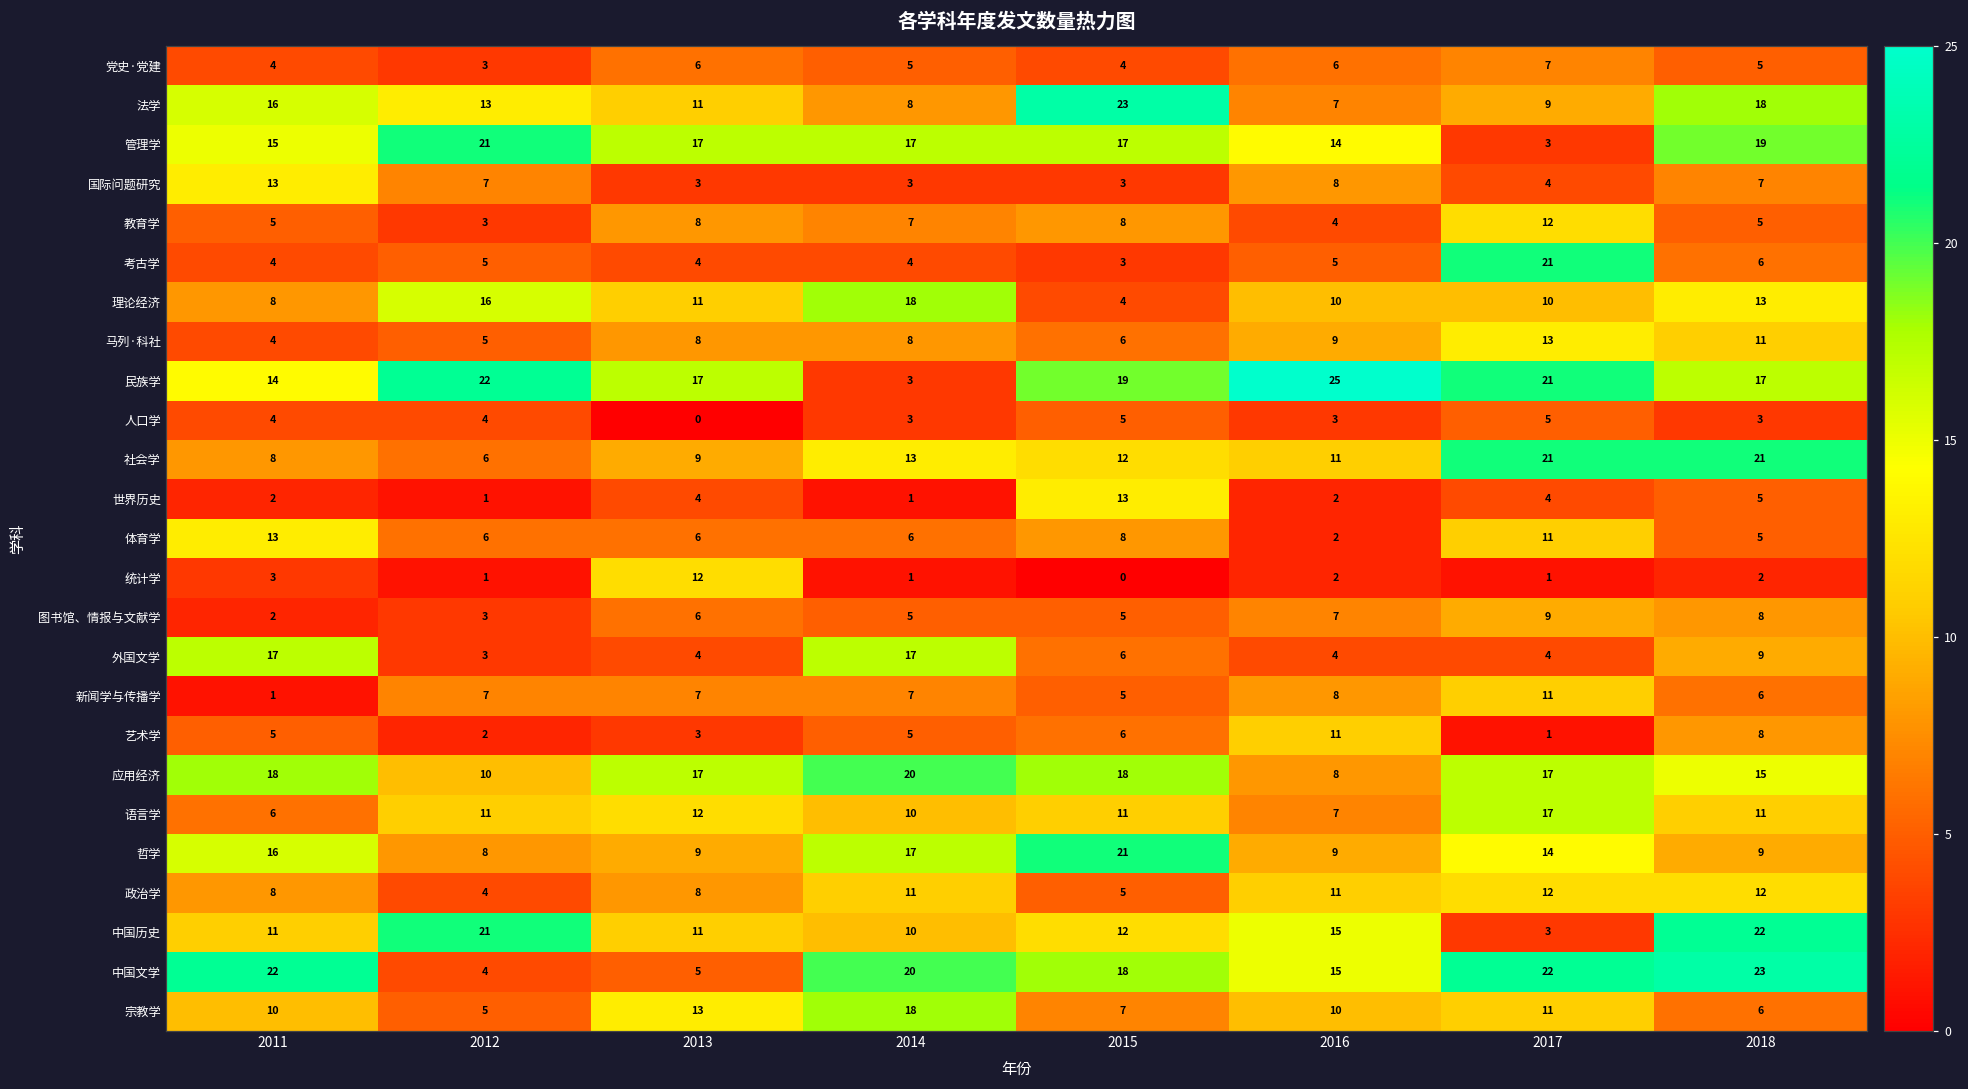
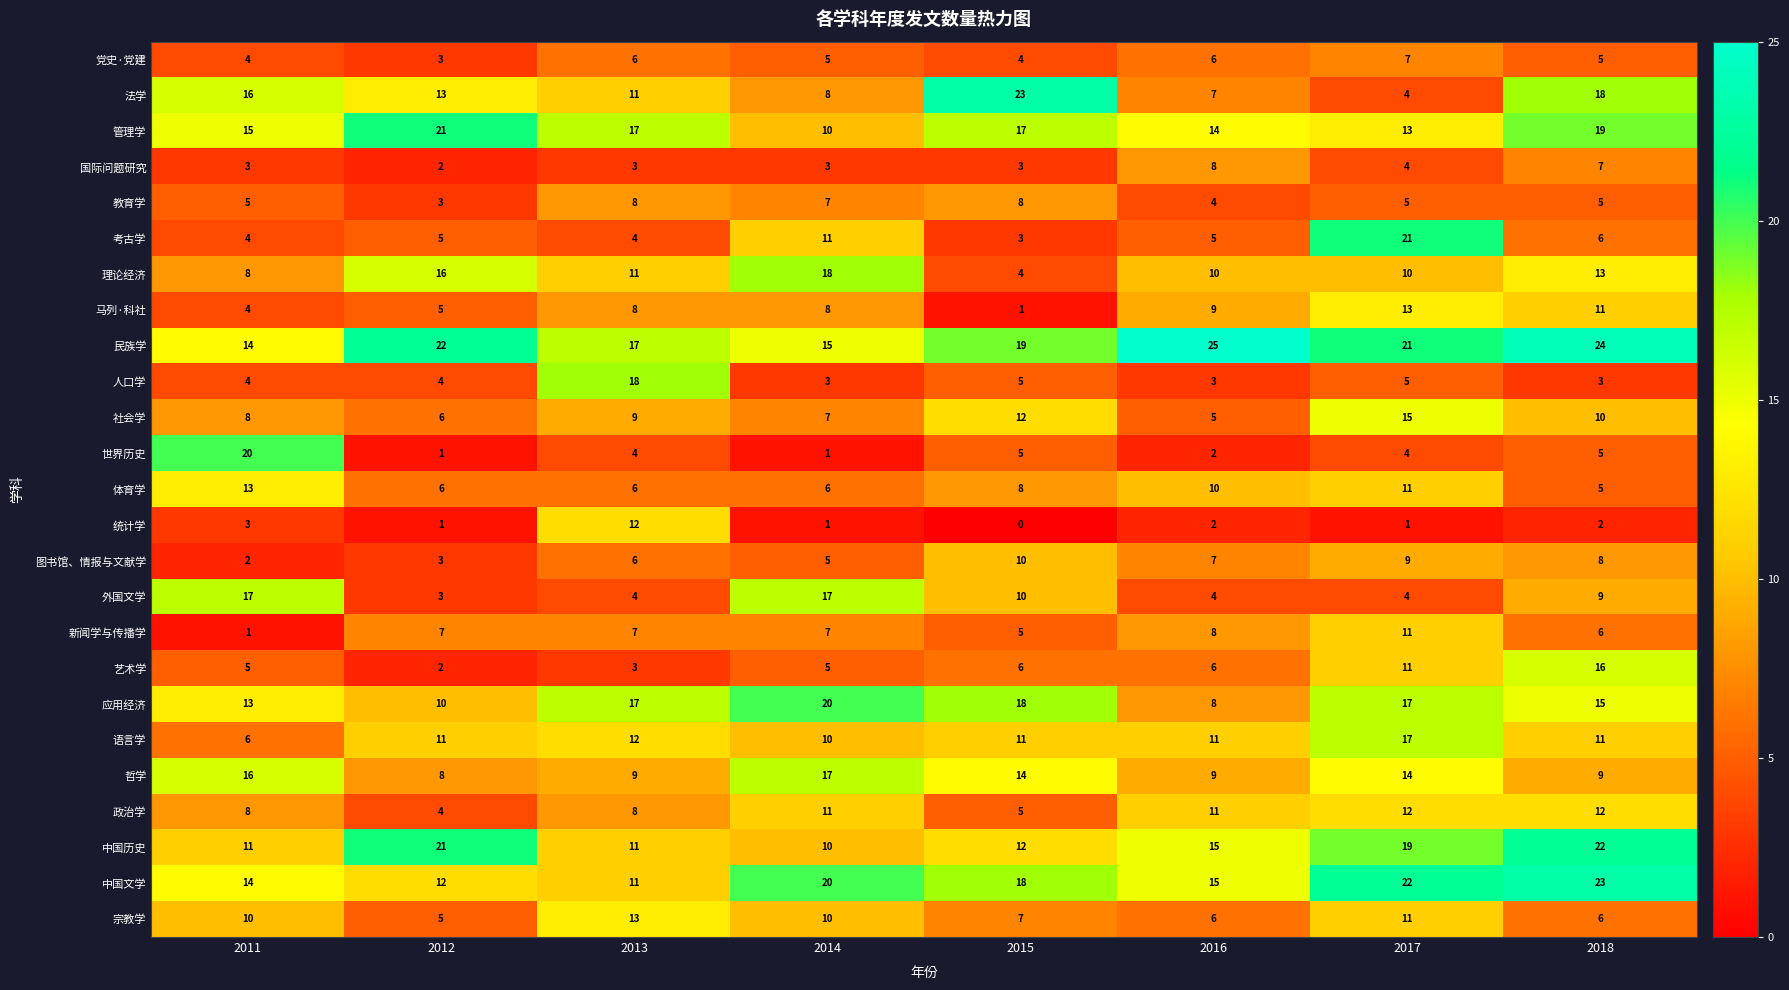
  {
    "党史·党建": {
      "2011": 4,
      "2012": 3,
      "2013": 6,
      "2014": 5,
      "2015": 4,
      "2016": 6,
      "2017": 7,
      "2018": 5
    },
    "法学": {
      "2011": 16,
      "2012": 13,
      "2013": 11,
      "2014": 8,
      "2015": 23,
      "2016": 7,
-     "2017": 9,
+     "2017": 4,
      "2018": 18
    },
    "管理学": {
      "2011": 15,
      "2012": 21,
      "2013": 17,
-     "2014": 17,
+     "2014": 10,
      "2015": 17,
      "2016": 14,
-     "2017": 3,
+     "2017": 13,
      "2018": 19
    },
    "国际问题研究": {
-     "2011": 13,
-     "2012": 7,
+     "2011": 3,
+     "2012": 2,
      "2013": 3,
      "2014": 3,
      "2015": 3,
      "2016": 8,
      "2017": 4,
      "2018": 7
    },
    "教育学": {
      "2011": 5,
      "2012": 3,
      "2013": 8,
      "2014": 7,
      "2015": 8,
      "2016": 4,
-     "2017": 12,
+     "2017": 5,
      "2018": 5
    },
    "考古学": {
      "2011": 4,
      "2012": 5,
      "2013": 4,
-     "2014": 4,
+     "2014": 11,
      "2015": 3,
      "2016": 5,
      "2017": 21,
      "2018": 6
    },
    "理论经济": {
      "2011": 8,
      "2012": 16,
      "2013": 11,
      "2014": 18,
      "2015": 4,
      "2016": 10,
      "2017": 10,
      "2018": 13
    },
    "马列·科社": {
      "2011": 4,
      "2012": 5,
      "2013": 8,
      "2014": 8,
-     "2015": 6,
+     "2015": 1,
      "2016": 9,
      "2017": 13,
      "2018": 11
    },
    "民族学": {
      "2011": 14,
      "2012": 22,
      "2013": 17,
-     "2014": 3,
+     "2014": 15,
      "2015": 19,
      "2016": 25,
      "2017": 21,
-     "2018": 17
+     "2018": 24
    },
    "人口学": {
      "2011": 4,
      "2012": 4,
-     "2013": 0,
+     "2013": 18,
      "2014": 3,
      "2015": 5,
      "2016": 3,
      "2017": 5,
      "2018": 3
    },
    "社会学": {
      "2011": 8,
      "2012": 6,
      "2013": 9,
-     "2014": 13,
+     "2014": 7,
      "2015": 12,
-     "2016": 11,
-     "2017": 21,
-     "2018": 21
+     "2016": 5,
+     "2017": 15,
+     "2018": 10
    },
    "世界历史": {
-     "2011": 2,
+     "2011": 20,
      "2012": 1,
      "2013": 4,
      "2014": 1,
-     "2015": 13,
+     "2015": 5,
      "2016": 2,
      "2017": 4,
      "2018": 5
    },
    "体育学": {
      "2011": 13,
      "2012": 6,
      "2013": 6,
      "2014": 6,
      "2015": 8,
-     "2016": 2,
+     "2016": 10,
      "2017": 11,
      "2018": 5
    },
    "统计学": {
      "2011": 3,
      "2012": 1,
      "2013": 12,
      "2014": 1,
      "2015": 0,
      "2016": 2,
      "2017": 1,
      "2018": 2
    },
    "图书馆、情报与文献学": {
      "2011": 2,
      "2012": 3,
      "2013": 6,
      "2014": 5,
-     "2015": 5,
+     "2015": 10,
      "2016": 7,
      "2017": 9,
      "2018": 8
    },
    "外国文学": {
      "2011": 17,
      "2012": 3,
      "2013": 4,
      "2014": 17,
-     "2015": 6,
+     "2015": 10,
      "2016": 4,
      "2017": 4,
      "2018": 9
    },
    "新闻学与传播学": {
      "2011": 1,
      "2012": 7,
      "2013": 7,
      "2014": 7,
      "2015": 5,
      "2016": 8,
      "2017": 11,
      "2018": 6
    },
    "艺术学": {
      "2011": 5,
      "2012": 2,
      "2013": 3,
      "2014": 5,
      "2015": 6,
-     "2016": 11,
-     "2017": 1,
-     "2018": 8
+     "2016": 6,
+     "2017": 11,
+     "2018": 16
    },
    "应用经济": {
-     "2011": 18,
+     "2011": 13,
      "2012": 10,
      "2013": 17,
      "2014": 20,
      "2015": 18,
      "2016": 8,
      "2017": 17,
      "2018": 15
    },
    "语言学": {
      "2011": 6,
      "2012": 11,
      "2013": 12,
      "2014": 10,
      "2015": 11,
-     "2016": 7,
+     "2016": 11,
      "2017": 17,
      "2018": 11
    },
    "哲学": {
      "2011": 16,
      "2012": 8,
      "2013": 9,
      "2014": 17,
-     "2015": 21,
+     "2015": 14,
      "2016": 9,
      "2017": 14,
      "2018": 9
    },
    "政治学": {
      "2011": 8,
      "2012": 4,
      "2013": 8,
      "2014": 11,
      "2015": 5,
      "2016": 11,
      "2017": 12,
      "2018": 12
    },
    "中国历史": {
      "2011": 11,
      "2012": 21,
      "2013": 11,
      "2014": 10,
      "2015": 12,
      "2016": 15,
-     "2017": 3,
+     "2017": 19,
      "2018": 22
    },
    "中国文学": {
-     "2011": 22,
-     "2012": 4,
-     "2013": 5,
+     "2011": 14,
+     "2012": 12,
+     "2013": 11,
      "2014": 20,
      "2015": 18,
      "2016": 15,
      "2017": 22,
      "2018": 23
    },
    "宗教学": {
      "2011": 10,
      "2012": 5,
      "2013": 13,
-     "2014": 18,
+     "2014": 10,
      "2015": 7,
-     "2016": 10,
+     "2016": 6,
      "2017": 11,
      "2018": 6
    }
  }
